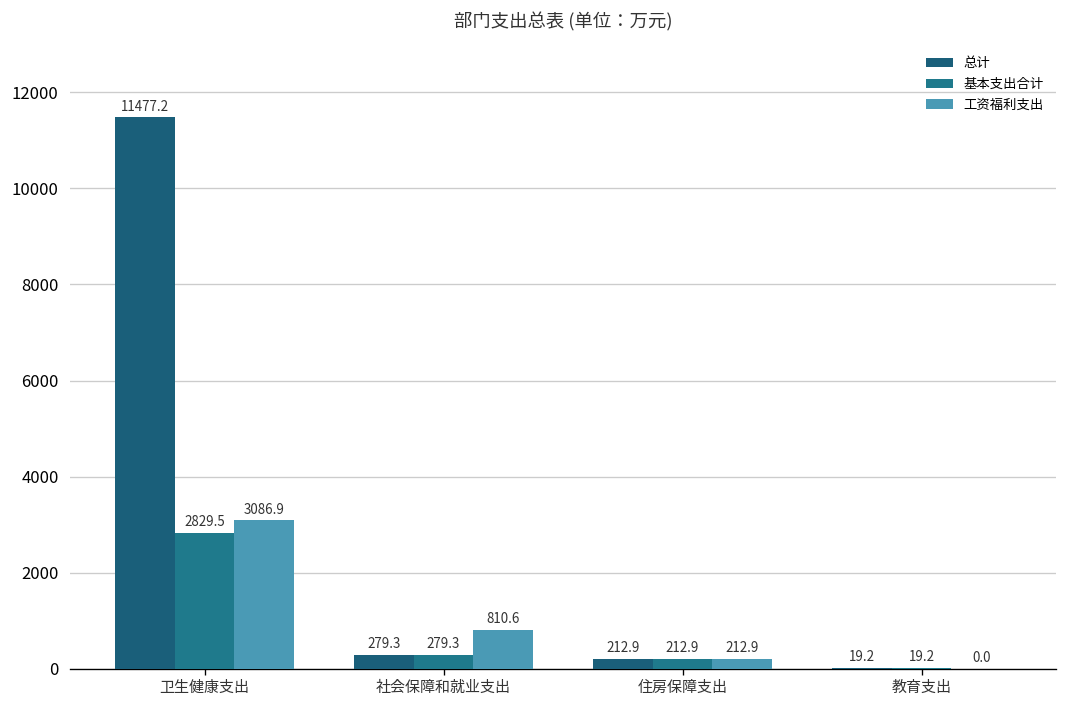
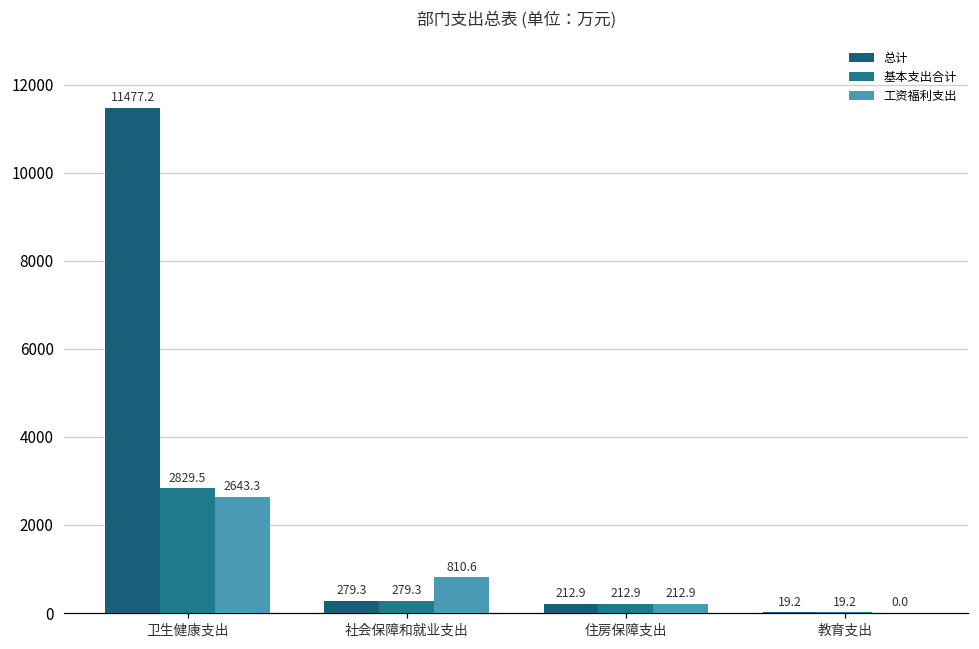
  {
    "工资福利支出": {
-     "卫生健康支出": 3086.9,
+     "卫生健康支出": 2643.3,
      "社会保障和就业支出": 810.6,
      "住房保障支出": 212.9,
      "教育支出": 0.0
    }
  }
